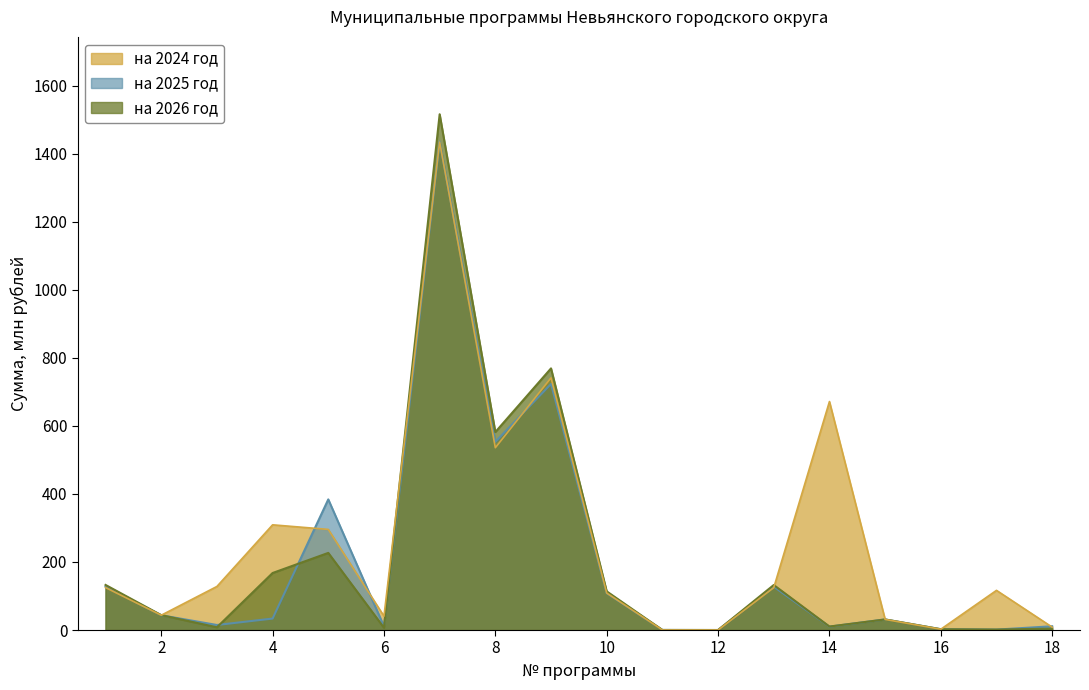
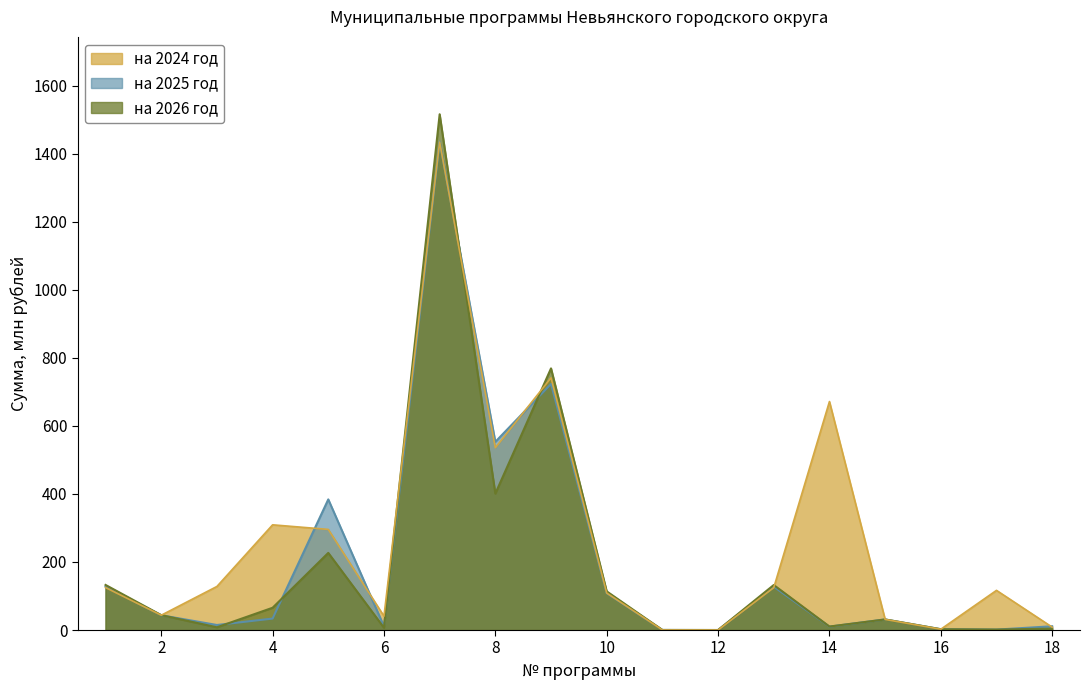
  {
    "на 2024 год": {
      "4": 310,
      "6": 40,
      "8": 540,
      "14": 670
    },
    "на 2025 год": {
      "4": 30,
      "8": 550
    },
    "на 2026 год": {
-     "4": 170,
-     "8": 580
+     "4": 70,
+     "8": 400
    }
  }
